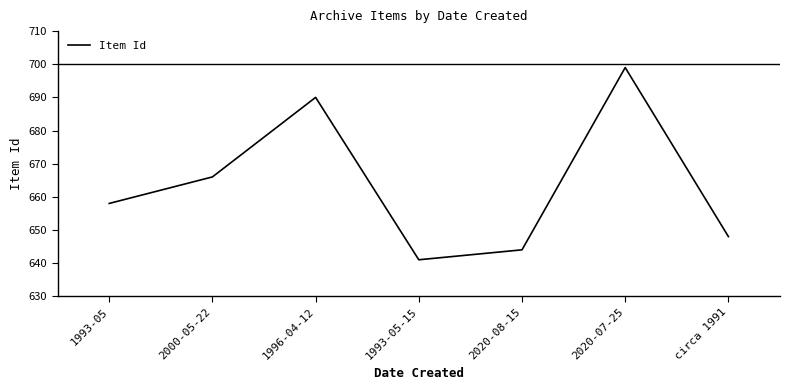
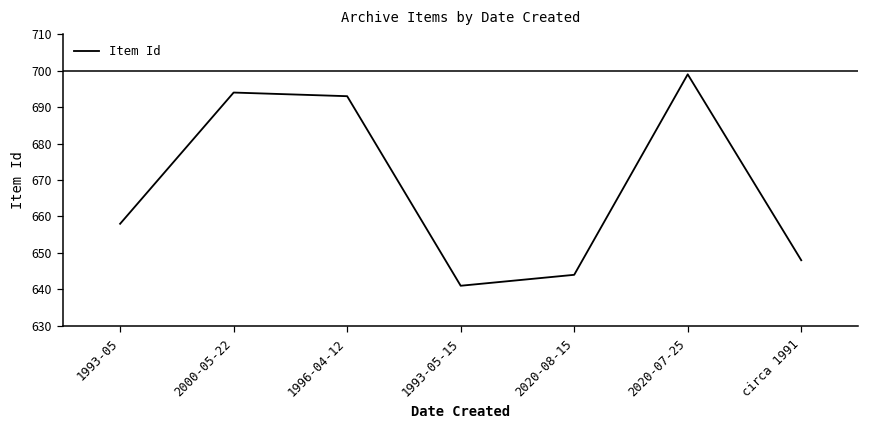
  {
    "1993-05": 658,
-   "2000-05-22": 666,
-   "1996-04-12": 690,
+   "2000-05-22": 694,
+   "1996-04-12": 693,
    "1993-05-15": 641,
    "2020-08-15": 644,
    "2020-07-25": 699,
    "circa 1991": 648
  }
